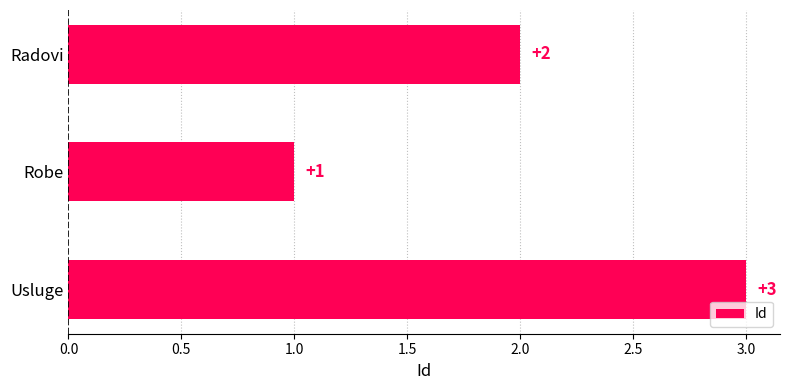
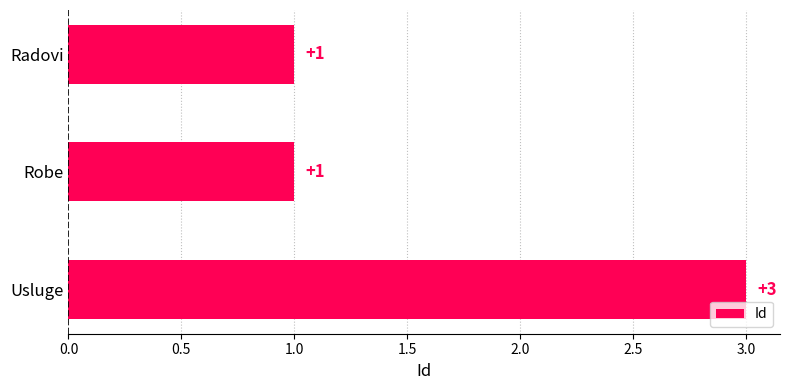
  {
-   "Radovi": "+2",
+   "Radovi": "+1",
    "Robe": "+1",
    "Usluge": "+3"
  }
